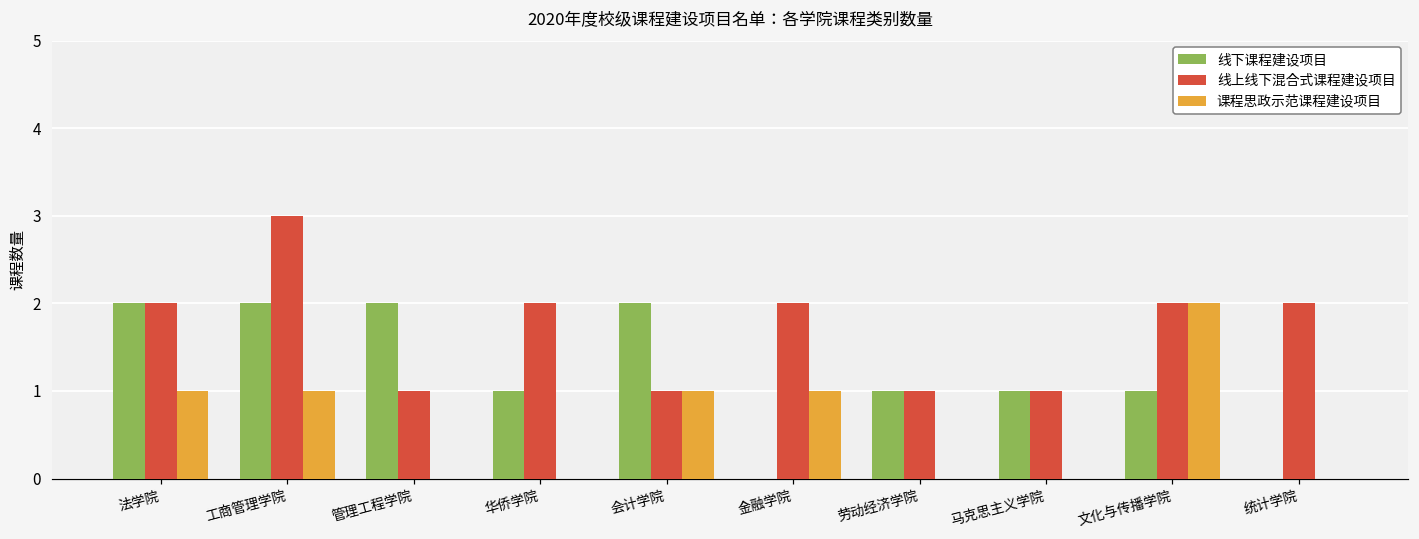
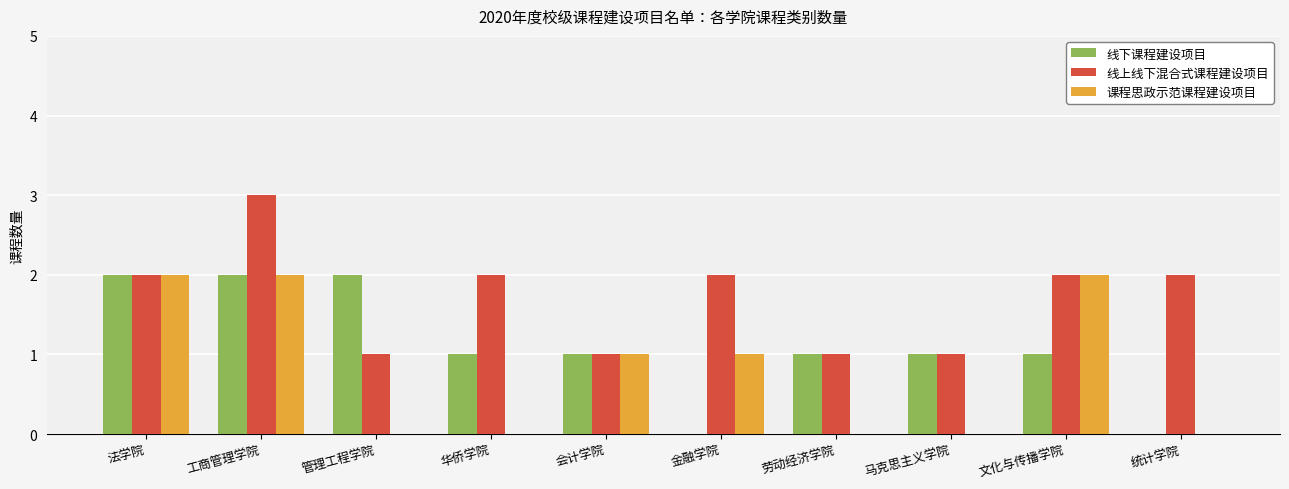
  {
    "线下课程建设项目": {
      "法学院": 2,
      "工商管理学院": 2,
      "管理工程学院": 2,
      "华侨学院": 1,
-     "会计学院": 2,
+     "会计学院": 1,
      "金融学院": 0,
      "劳动经济学院": 1,
      "马克思主义学院": 1,
      "文化与传播学院": 1,
      "统计学院": 0
    },
    "线上线下混合式课程建设项目": {
      "法学院": 2,
      "工商管理学院": 3,
      "管理工程学院": 1,
      "华侨学院": 2,
      "会计学院": 1,
      "金融学院": 2,
      "劳动经济学院": 1,
      "马克思主义学院": 1,
      "文化与传播学院": 2,
      "统计学院": 2
    },
    "课程思政示范课程建设项目": {
-     "法学院": 1,
-     "工商管理学院": 1,
+     "法学院": 2,
+     "工商管理学院": 2,
      "管理工程学院": 0,
      "华侨学院": 0,
      "会计学院": 1,
      "金融学院": 1,
      "劳动经济学院": 0,
      "马克思主义学院": 0,
      "文化与传播学院": 2,
      "统计学院": 0
    }
  }
